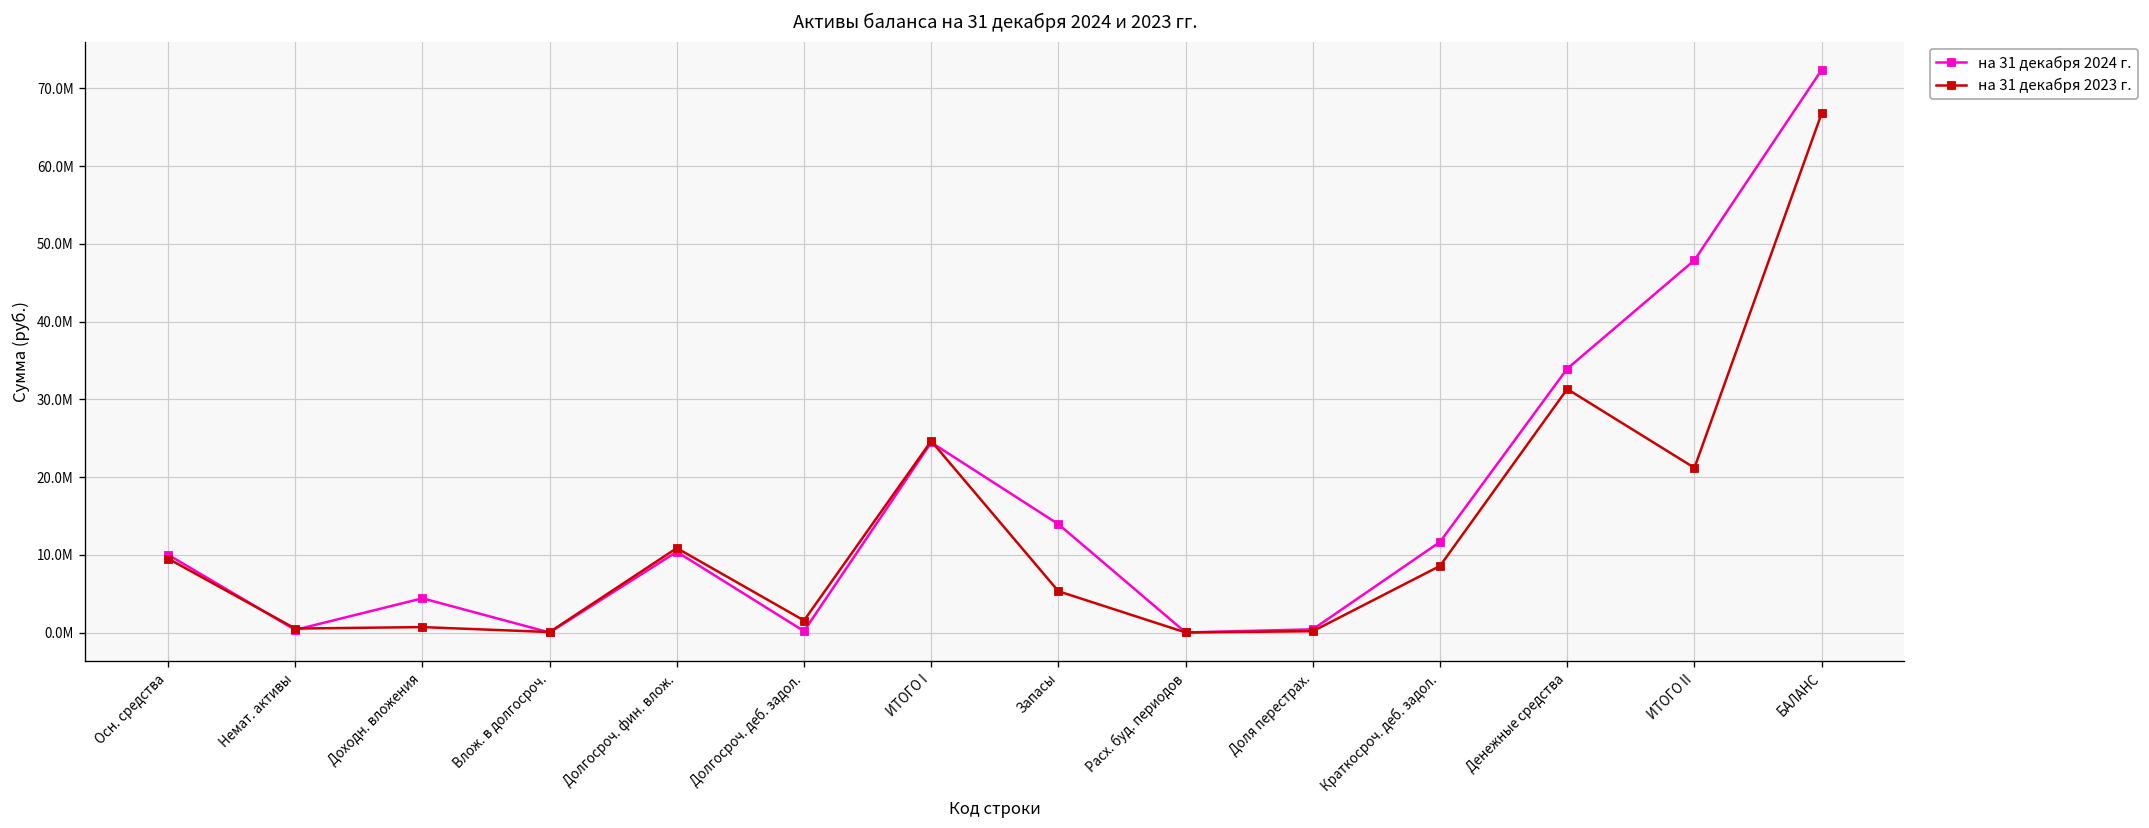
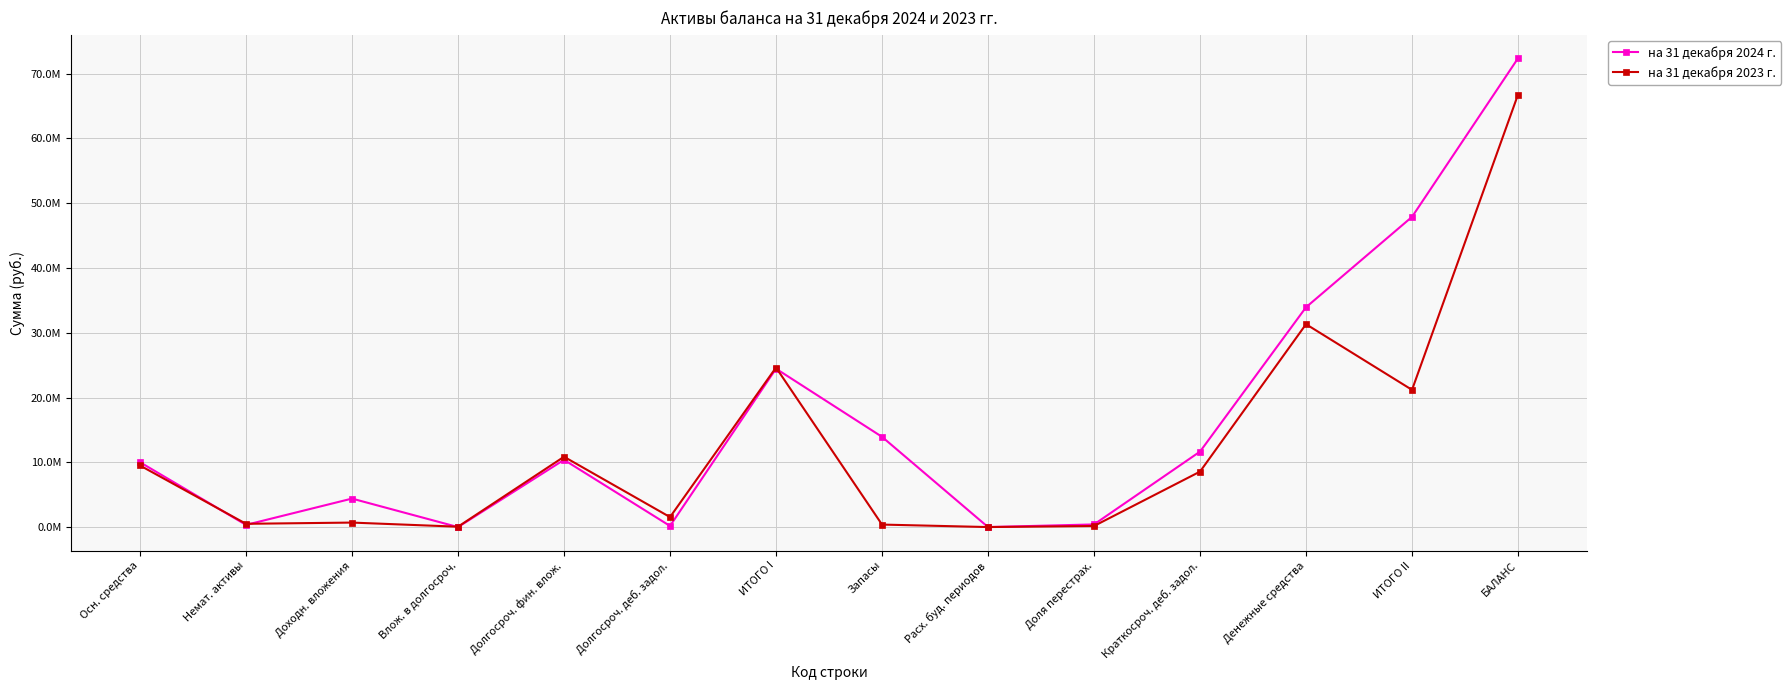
  {
    "на 31 декабря 2024 г.": {
      "Осн. средства": 10000000,
      "Доходн. вложения": 4000000,
      "Долгосроч. фин. влож.": 10000000,
      "Долгосроч. деб. задол.": 0,
      "Запасы": 14000000,
      "Краткосроч. деб. задол.": 12000000,
      "Денежные средства": 34000000,
      "ИТОГО II": 48000000,
      "БАЛАНС": 72000000
    },
    "на 31 декабря 2023 г.": {
      "Осн. средства": 10000000,
      "Доходн. вложения": 1000000,
      "Долгосроч. фин. влож.": 11000000,
      "Долгосроч. деб. задол.": 2000000,
-     "Запасы": 5000000,
+     "Запасы": 0,
      "Краткосроч. деб. задол.": 9000000,
      "Денежные средства": 31000000,
      "ИТОГО II": 21000000,
      "БАЛАНС": 67000000
    }
  }
